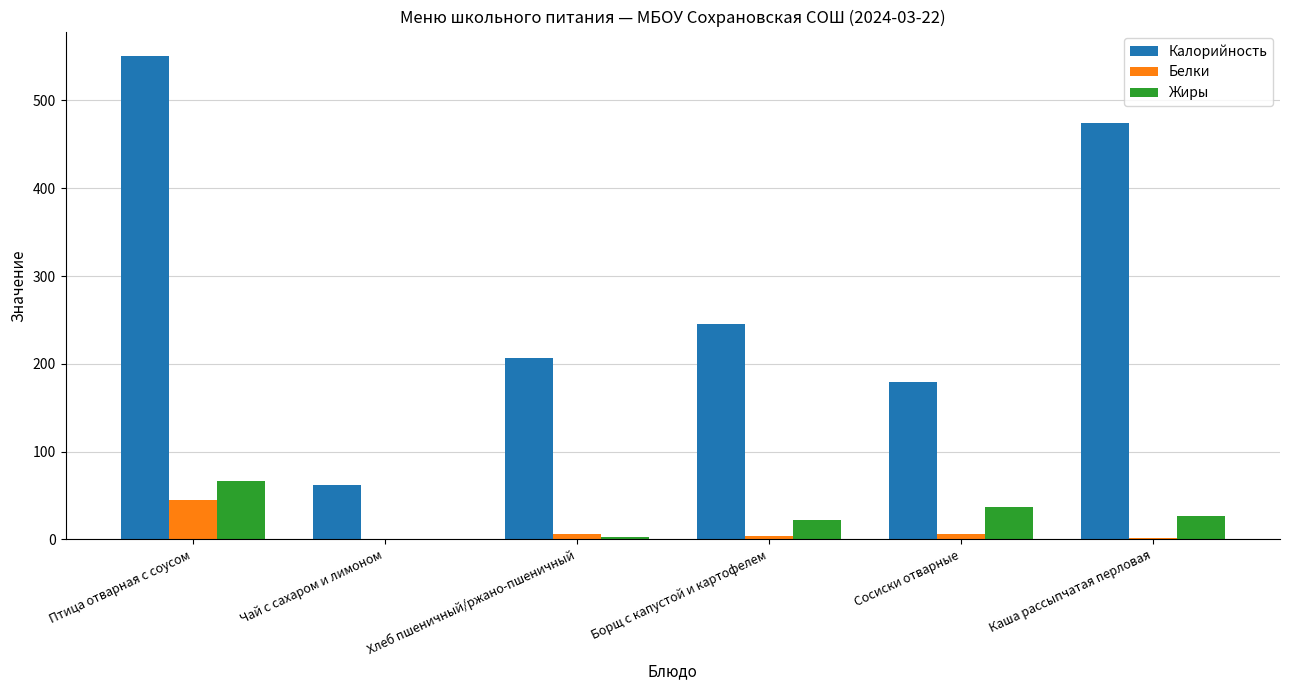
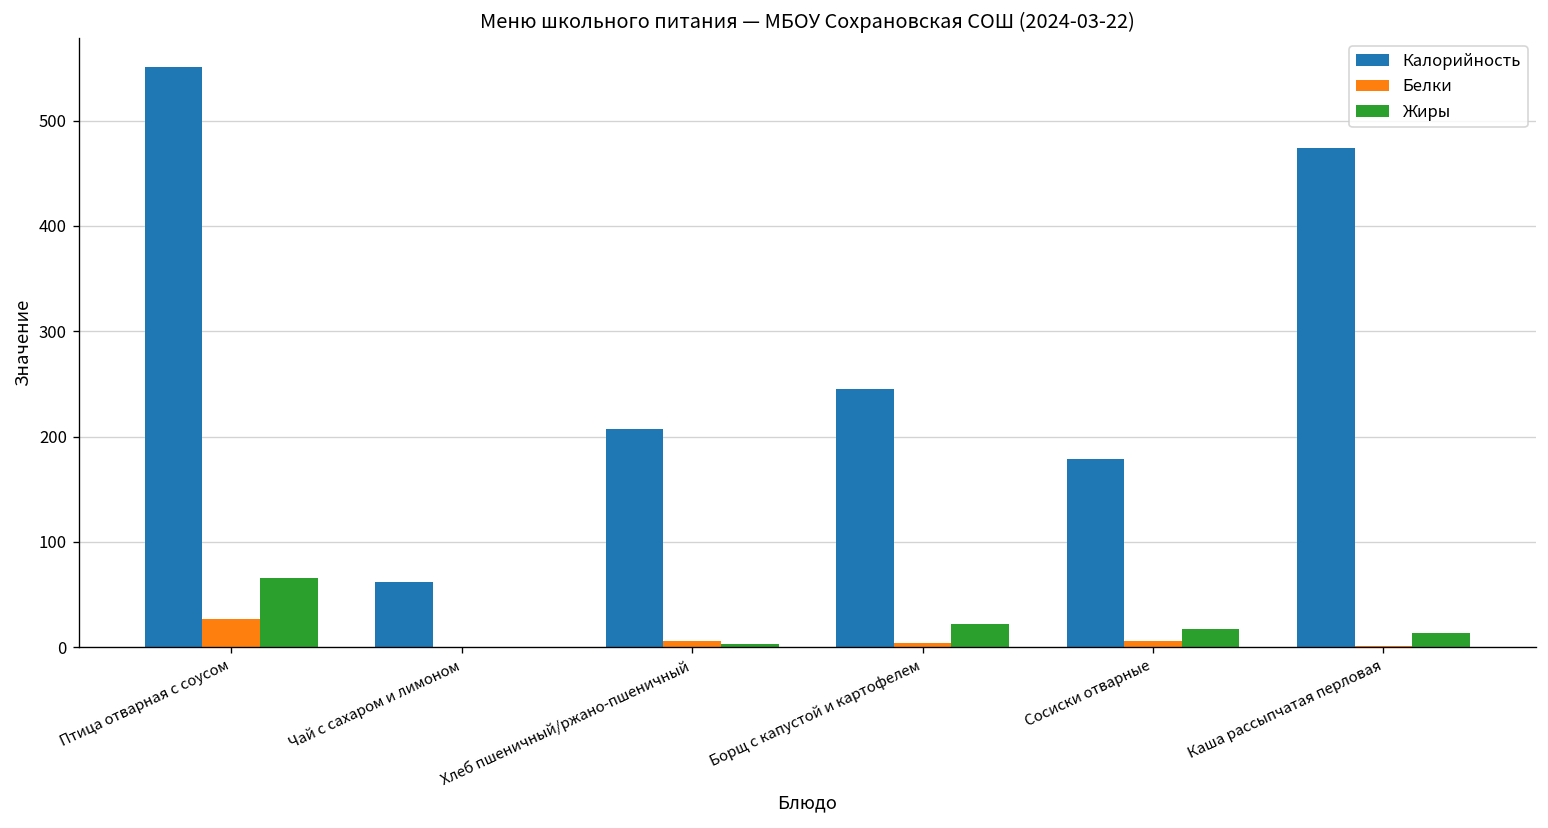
  {
    "Калорийность": {
      "Птица отварная с соусом": 550,
      "Чай с сахаром и лимоном": 60,
      "Хлеб пшеничный/ржано-пшеничный": 210,
      "Борщ с капустой и картофелем": 250,
      "Сосиски отварные": 180,
      "Каша рассыпчатая перловая": 470
    },
    "Белки": {
-     "Птица отварная с соусом": 50,
+     "Птица отварная с соусом": 30,
      "Чай с сахаром и лимоном": 0,
      "Хлеб пшеничный/ржано-пшеничный": 10,
      "Борщ с капустой и картофелем": 0,
      "Сосиски отварные": 10
    },
    "Жиры": {
      "Птица отварная с соусом": 70,
      "Чай с сахаром и лимоном": 0,
      "Хлеб пшеничный/ржано-пшеничный": 0,
      "Борщ с капустой и картофелем": 20,
-     "Сосиски отварные": 40,
-     "Каша рассыпчатая перловая": 30
+     "Сосиски отварные": 20,
+     "Каша рассыпчатая перловая": 10
    }
  }
